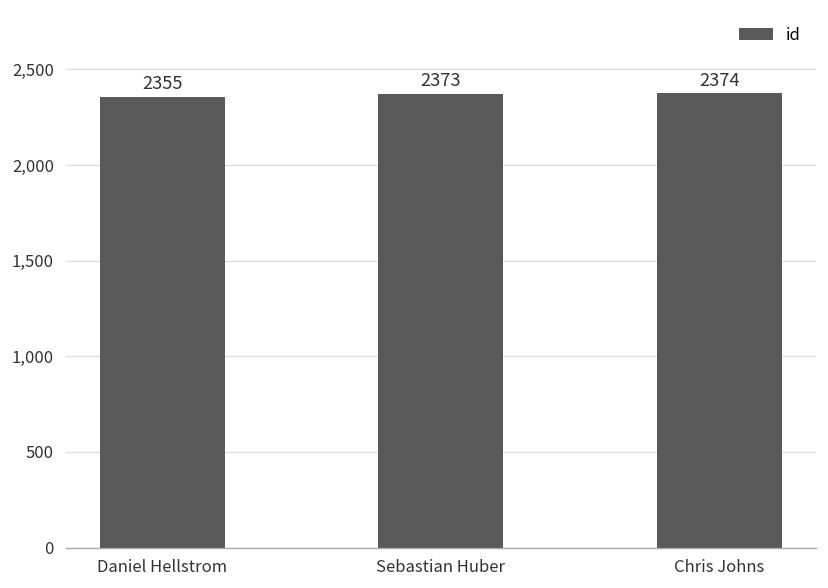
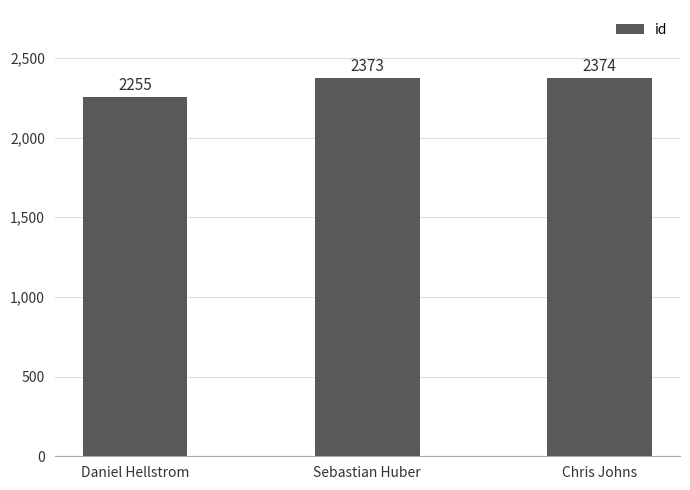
  {
-   "Daniel Hellstrom": 2355,
+   "Daniel Hellstrom": 2255,
    "Sebastian Huber": 2373,
    "Chris Johns": 2374
  }
